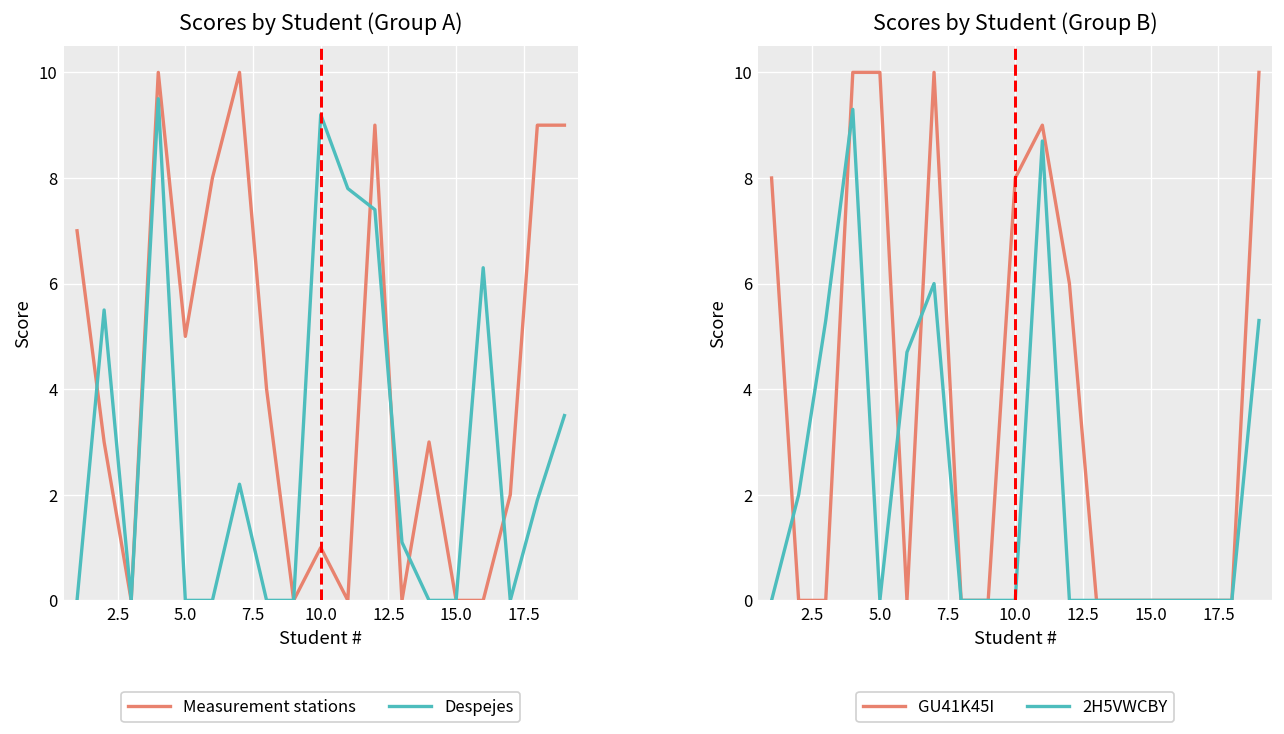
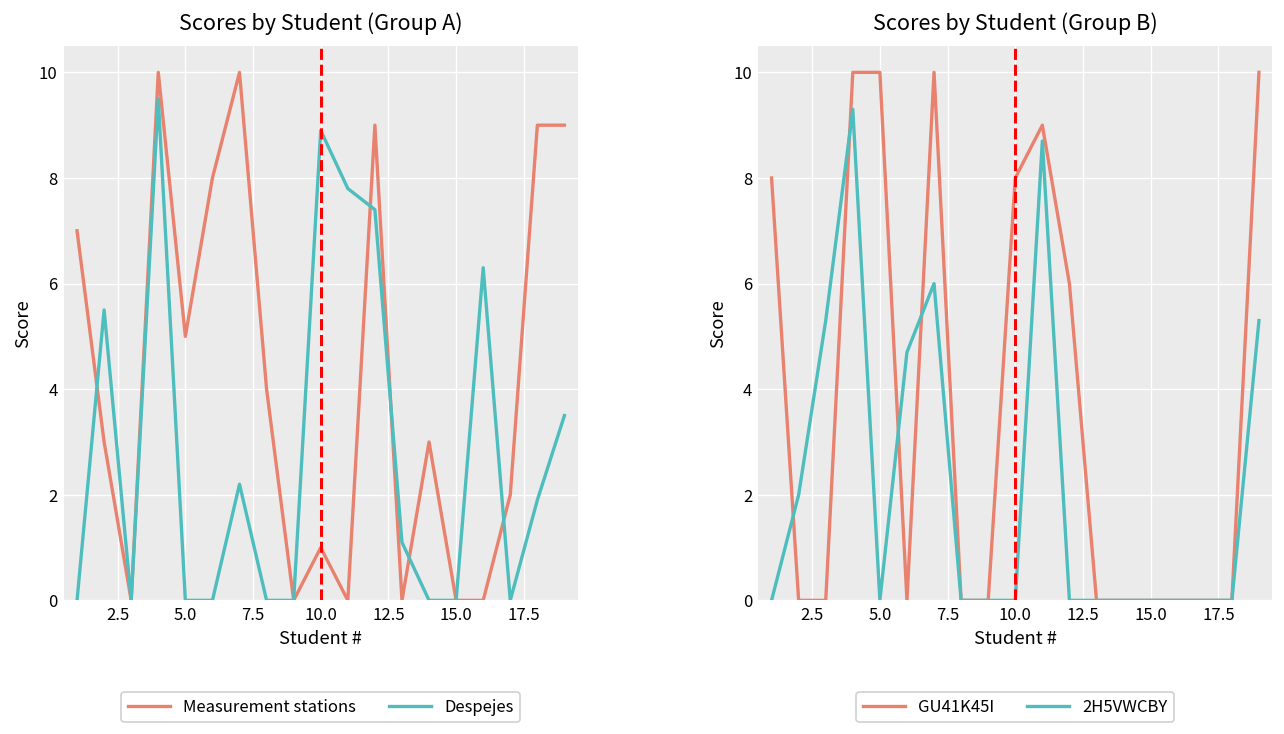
  {
    "Scores by Student (Group A)": {
      "Measurement stations": {
        "5.0": 5.0,
        "10.0": 1.0
      },
      "Despejes": {
        "5.0": 0.0,
-       "10.0": 9.2
+       "10.0": 8.9
      }
    },
    "Scores by Student (Group B)": {
      "GU41K45I": {
        "5.0": 10.0,
        "10.0": 8.0
      },
      "2H5VWCBY": {
        "5.0": 0.0,
        "10.0": 0.0
      }
    }
  }
